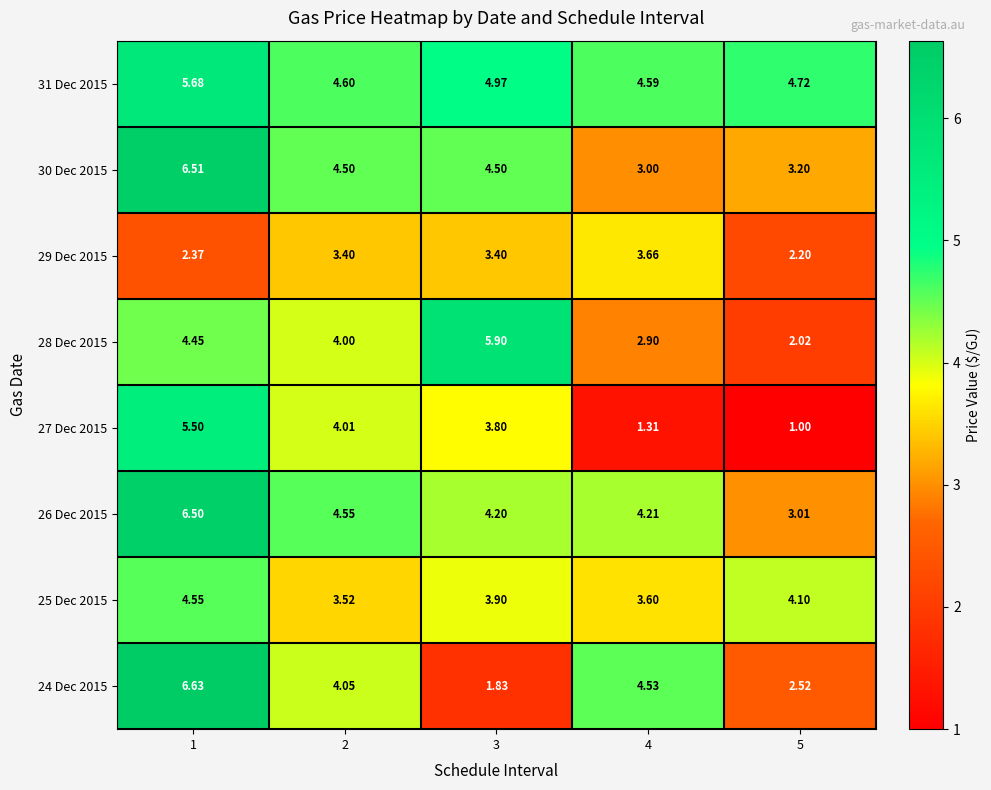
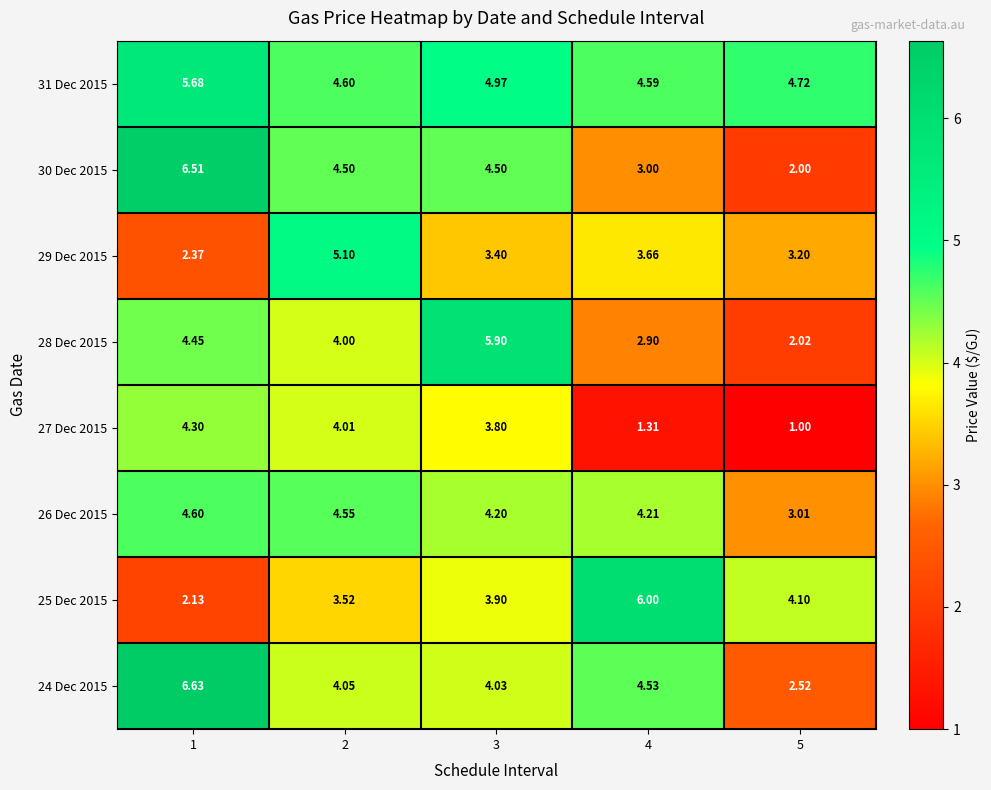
  {
    "31 Dec 2015": {
      "1": 5.68,
      "2": 4.60,
      "3": 4.97,
      "4": 4.59,
      "5": 4.72
    },
    "30 Dec 2015": {
      "1": 6.51,
      "2": 4.50,
      "3": 4.50,
      "4": 3.00,
-     "5": 3.20
+     "5": 2.00
    },
    "29 Dec 2015": {
      "1": 2.37,
-     "2": 3.40,
+     "2": 5.10,
      "3": 3.40,
      "4": 3.66,
-     "5": 2.20
+     "5": 3.20
    },
    "28 Dec 2015": {
      "1": 4.45,
      "2": 4.00,
      "3": 5.90,
      "4": 2.90,
      "5": 2.02
    },
    "27 Dec 2015": {
-     "1": 5.50,
+     "1": 4.30,
      "2": 4.01,
      "3": 3.80,
      "4": 1.31,
      "5": 1.00
    },
    "26 Dec 2015": {
-     "1": 6.50,
+     "1": 4.60,
      "2": 4.55,
      "3": 4.20,
      "4": 4.21,
      "5": 3.01
    },
    "25 Dec 2015": {
-     "1": 4.55,
+     "1": 2.13,
      "2": 3.52,
      "3": 3.90,
-     "4": 3.60,
+     "4": 6.00,
      "5": 4.10
    },
    "24 Dec 2015": {
      "1": 6.63,
      "2": 4.05,
-     "3": 1.83,
+     "3": 4.03,
      "4": 4.53,
      "5": 2.52
    }
  }
